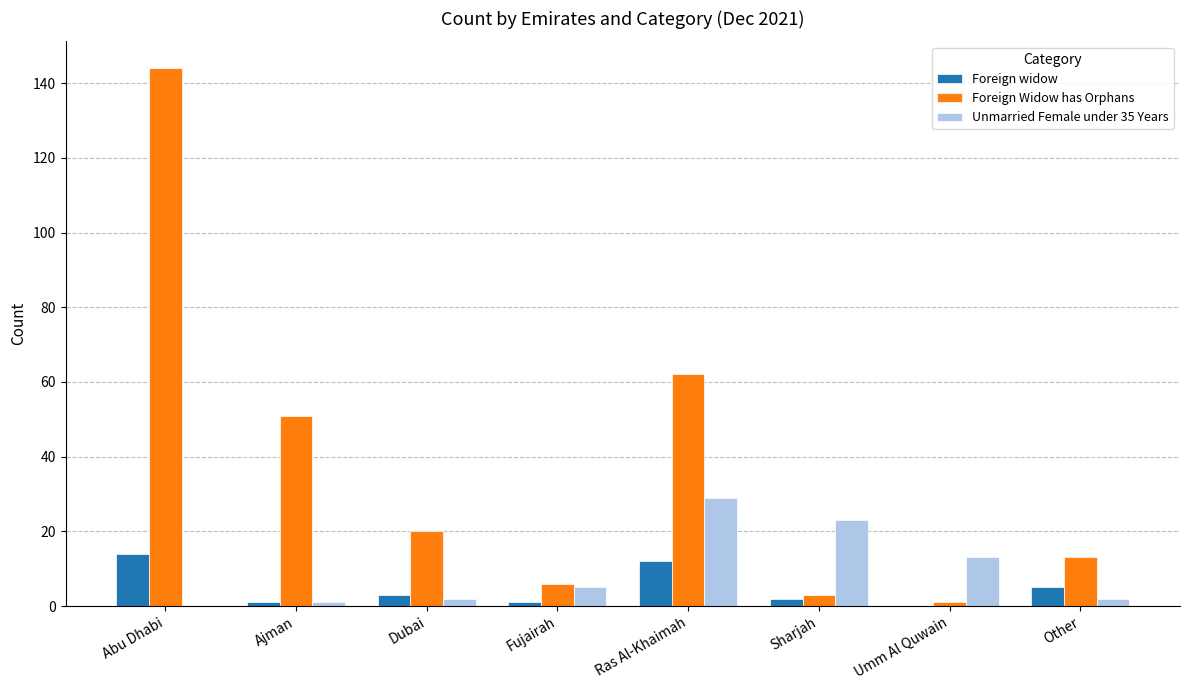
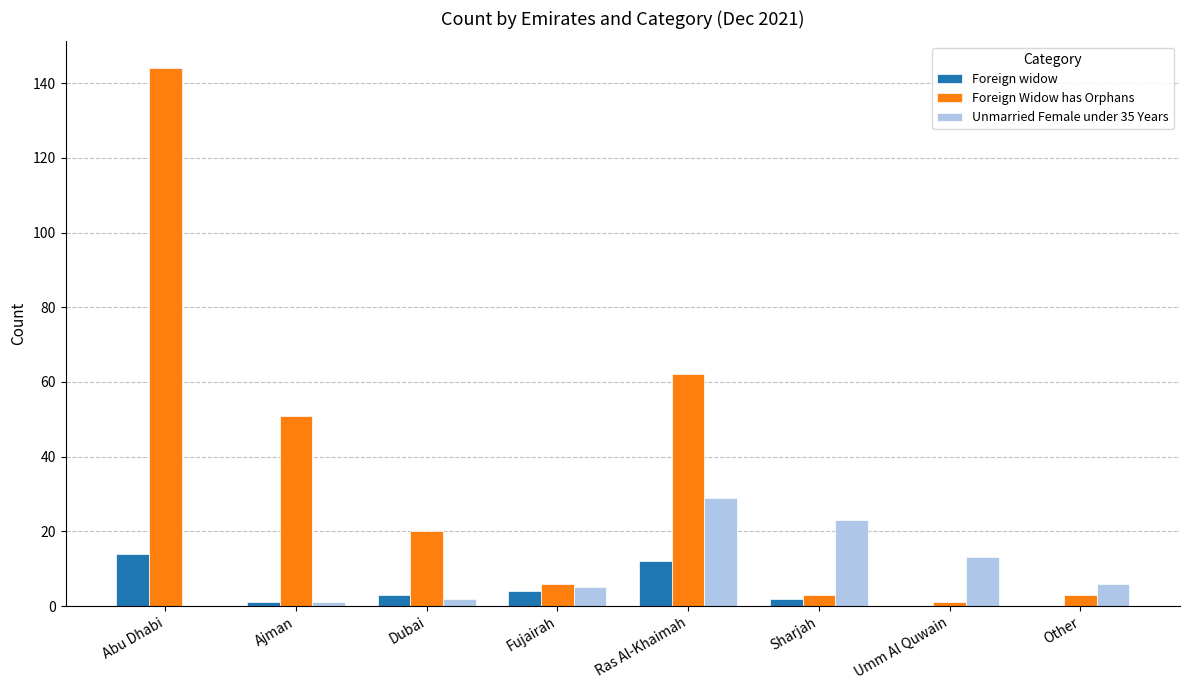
  {
    "Foreign widow": {
      "Abu Dhabi": 14,
      "Ajman": 1,
      "Dubai": 3,
-     "Fujairah": 1,
+     "Fujairah": 4,
      "Ras Al-Khaimah": 12,
      "Sharjah": 2,
      "Umm Al Quwain": 0,
-     "Other": 5
+     "Other": 0
    },
    "Foreign Widow has Orphans": {
      "Abu Dhabi": 144,
      "Ajman": 51,
      "Dubai": 20,
      "Fujairah": 6,
      "Ras Al-Khaimah": 62,
      "Sharjah": 3,
      "Umm Al Quwain": 1,
-     "Other": 13
+     "Other": 3
    },
    "Unmarried Female under 35 Years": {
      "Abu Dhabi": 0,
      "Ajman": 1,
      "Dubai": 2,
      "Fujairah": 5,
      "Ras Al-Khaimah": 29,
      "Sharjah": 23,
      "Umm Al Quwain": 13,
-     "Other": 2
+     "Other": 6
    }
  }
